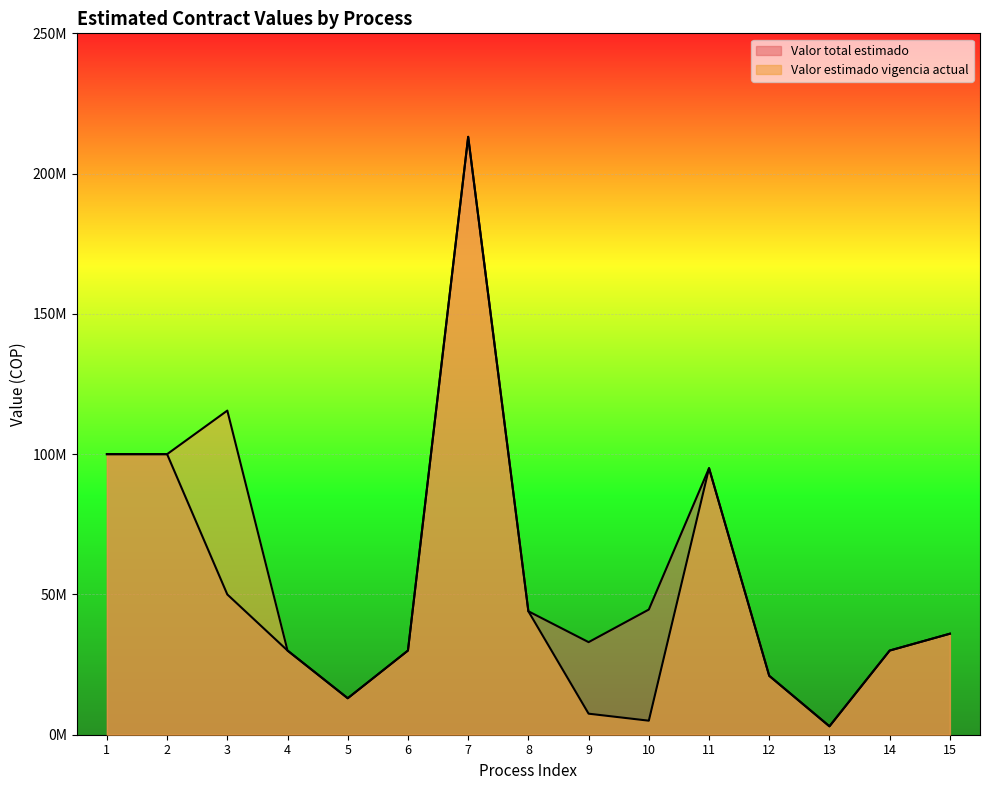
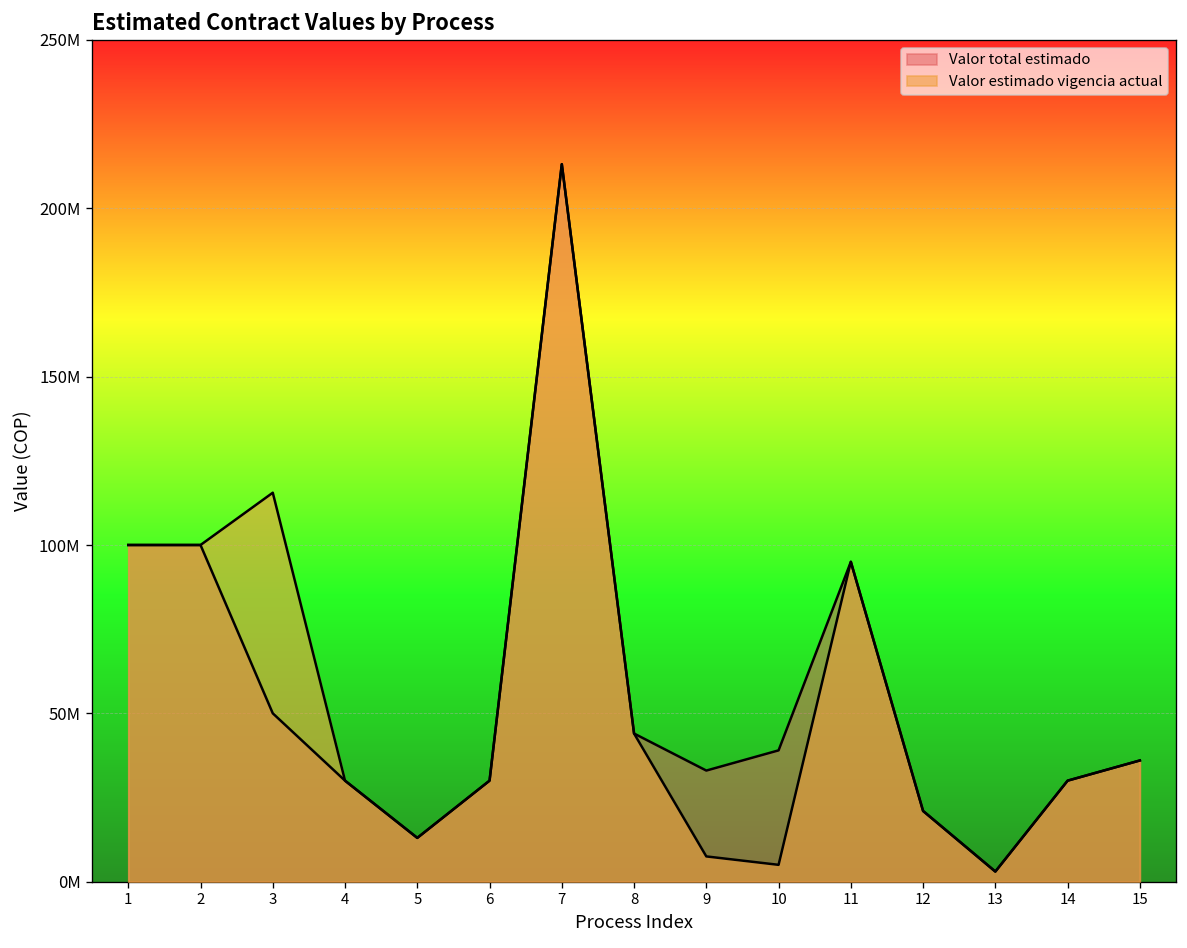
  {
    "Valor total estimado": {
      "3": 50000000,
      "9": 33000000,
-     "10": 45000000
+     "10": 39000000
    },
    "Valor estimado vigencia actual": {
      "3": 116000000,
      "9": 8000000,
      "10": 5000000
    }
  }
